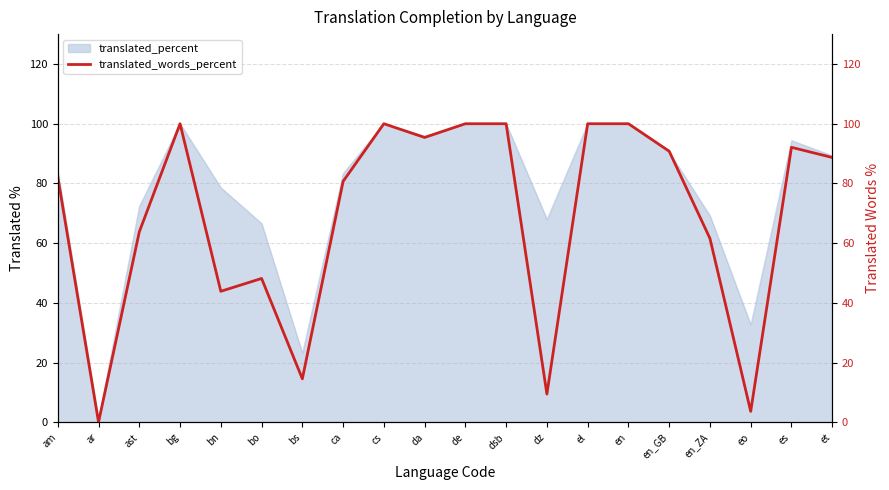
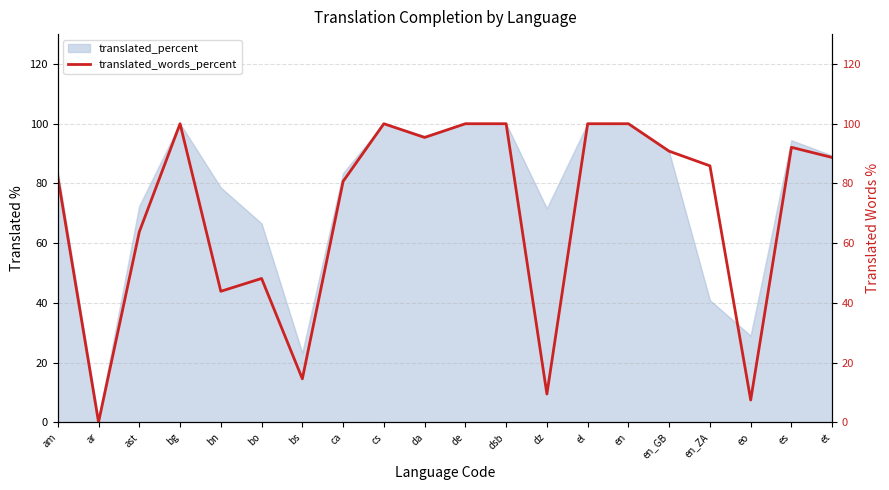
  {
    "translated_percent": {
      "am": 84,
      "ar": 1,
      "ast": 72,
      "bg": 100,
      "bn": 79,
      "bo": 67,
      "bs": 23,
      "ca": 83,
      "cs": 100,
      "da": 96,
      "de": 100,
      "dsb": 100,
-     "dz": 68,
+     "dz": 72,
      "el": 100,
      "en": 100,
      "en_GB": 91,
-     "en_ZA": 69,
-     "eo": 33,
+     "en_ZA": 41,
+     "eo": 29,
      "es": 94,
      "et": 89
    },
    "translated_words_percent": {
      "am": 82,
      "ar": 0,
      "ast": 64,
      "bg": 100,
      "bn": 44,
      "bo": 48,
      "bs": 15,
      "ca": 81,
      "cs": 100,
      "da": 95,
      "de": 100,
      "dsb": 100,
      "dz": 10,
      "el": 100,
      "en": 100,
      "en_GB": 91,
-     "en_ZA": 62,
-     "eo": 4,
+     "en_ZA": 86,
+     "eo": 8,
      "es": 92,
      "et": 89
    }
  }
